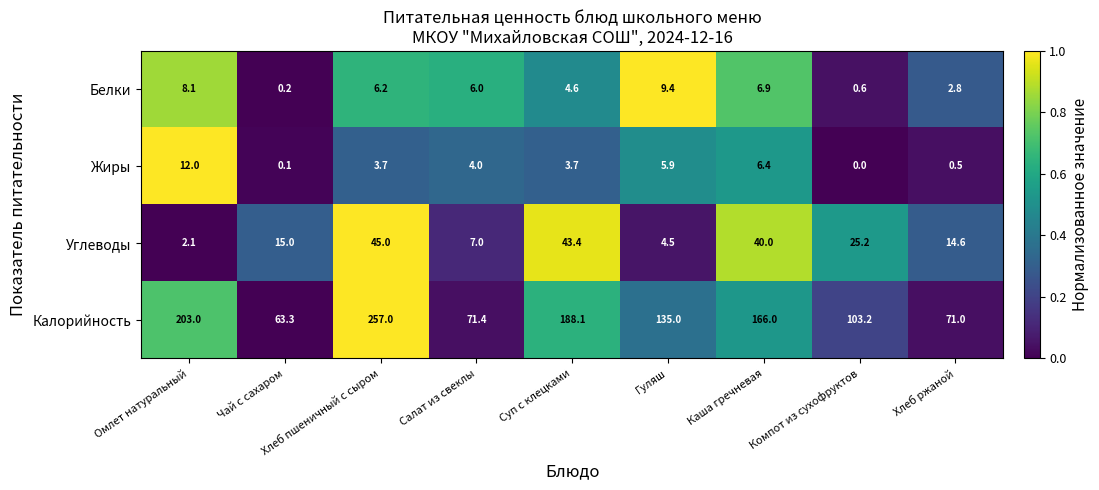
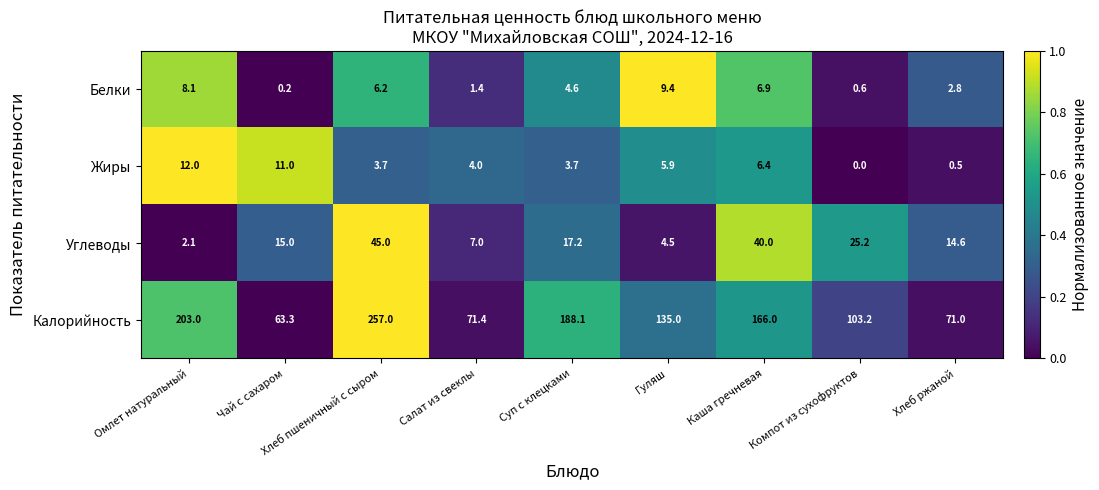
  {
    "Белки": {
      "Омлет натуральный": 8.1,
      "Чай с сахаром": 0.2,
      "Хлеб пшеничный с сыром": 6.2,
-     "Салат из свеклы": 6.0,
+     "Салат из свеклы": 1.4,
      "Суп с клецками": 4.6,
      "Гуляш": 9.4,
      "Каша гречневая": 6.9,
      "Компот из сухофруктов": 0.6,
      "Хлеб ржаной": 2.8
    },
    "Жиры": {
      "Омлет натуральный": 12.0,
-     "Чай с сахаром": 0.1,
+     "Чай с сахаром": 11.0,
      "Хлеб пшеничный с сыром": 3.7,
      "Салат из свеклы": 4.0,
      "Суп с клецками": 3.7,
      "Гуляш": 5.9,
      "Каша гречневая": 6.4,
      "Компот из сухофруктов": 0.0,
      "Хлеб ржаной": 0.5
    },
    "Углеводы": {
      "Омлет натуральный": 2.1,
      "Чай с сахаром": 15.0,
      "Хлеб пшеничный с сыром": 45.0,
      "Салат из свеклы": 7.0,
-     "Суп с клецками": 43.4,
+     "Суп с клецками": 17.2,
      "Гуляш": 4.5,
      "Каша гречневая": 40.0,
      "Компот из сухофруктов": 25.2,
      "Хлеб ржаной": 14.6
    },
    "Калорийность": {
      "Омлет натуральный": 203.0,
      "Чай с сахаром": 63.3,
      "Хлеб пшеничный с сыром": 257.0,
      "Салат из свеклы": 71.4,
      "Суп с клецками": 188.1,
      "Гуляш": 135.0,
      "Каша гречневая": 166.0,
      "Компот из сухофруктов": 103.2,
      "Хлеб ржаной": 71.0
    }
  }
